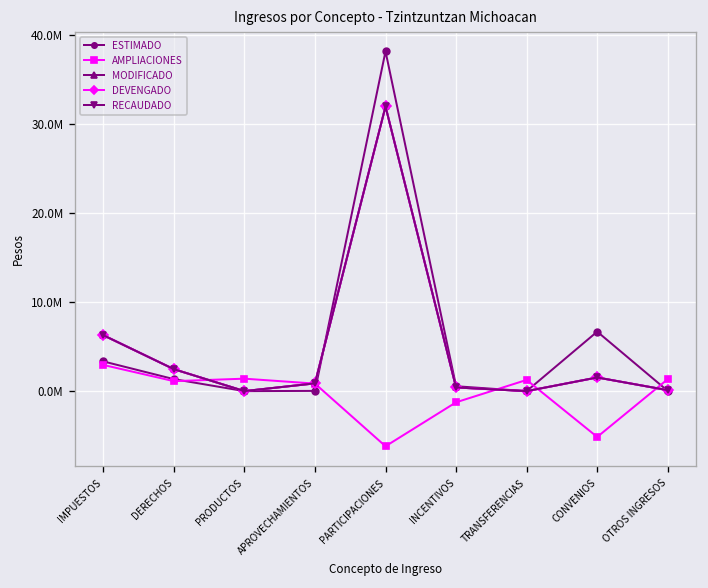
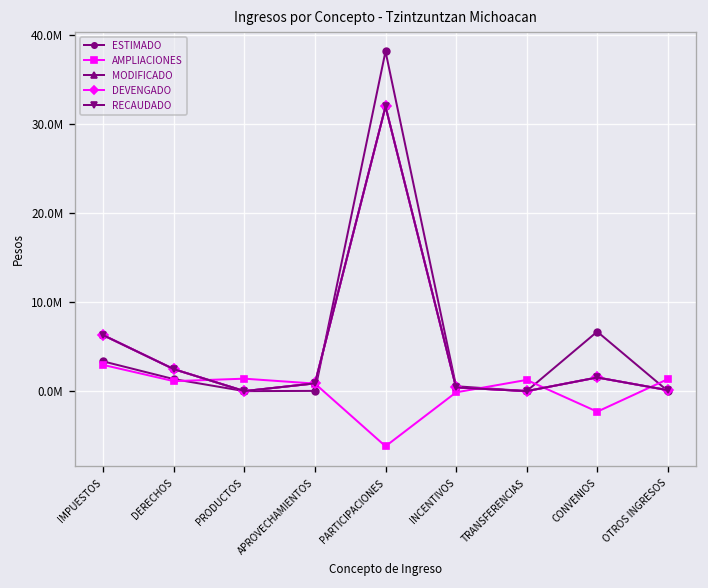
  {
    "AMPLIACIONES": {
      "IMPUESTOS": 3000000,
      "PRODUCTOS": 1000000,
      "PARTICIPACIONES": -6000000,
-     "INCENTIVOS": -1000000,
+     "INCENTIVOS": 0,
      "TRANSFERENCIAS": 1000000,
-     "CONVENIOS": -5000000,
+     "CONVENIOS": -2000000,
      "OTROS INGRESOS": 1000000
    }
  }
